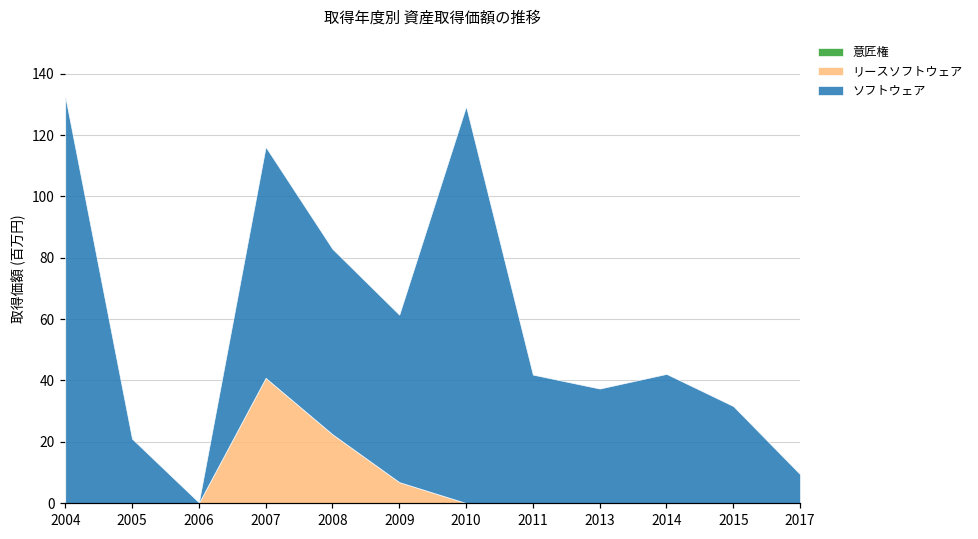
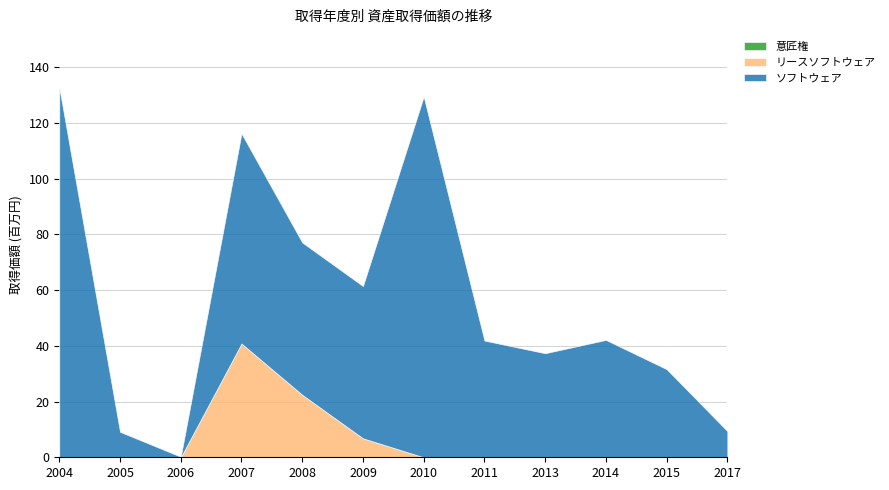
  {
    "意匠権": {
      "2007": 0,
      "2008": 0,
      "2009": 0
    },
    "リースソフトウェア": {
      "2007": 41,
      "2008": 22,
      "2009": 7
    },
    "ソフトウェア": {
      "2004": 133,
-     "2005": 21,
+     "2005": 9,
      "2007": 75,
-     "2008": 60,
+     "2008": 55,
      "2009": 55,
      "2010": 129,
      "2011": 42,
      "2013": 37,
      "2014": 42,
      "2015": 32,
      "2017": 9
    }
  }
